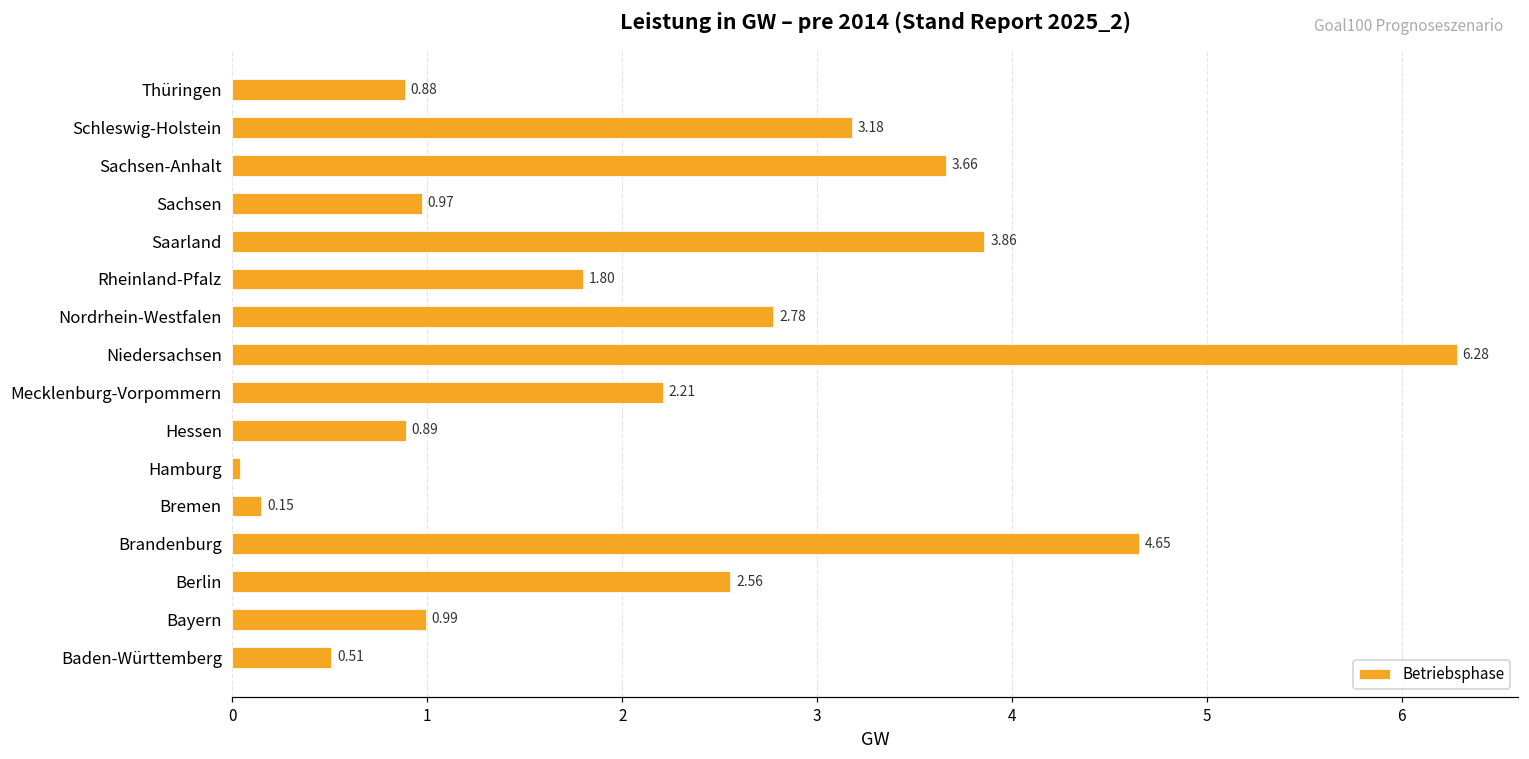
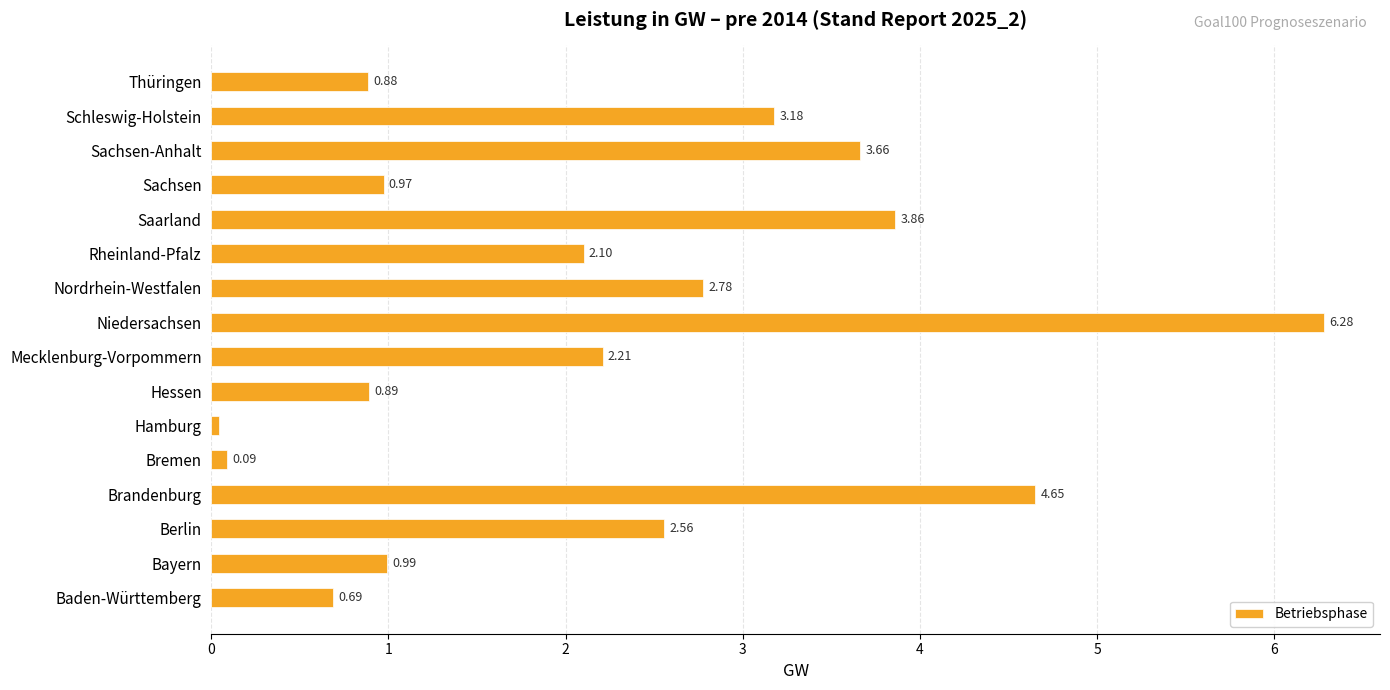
  {
    "Thüringen": 0.88,
    "Schleswig-Holstein": 3.18,
    "Sachsen-Anhalt": 3.66,
    "Sachsen": 0.97,
    "Saarland": 3.86,
-   "Rheinland-Pfalz": 1.80,
+   "Rheinland-Pfalz": 2.10,
    "Nordrhein-Westfalen": 2.78,
    "Niedersachsen": 6.28,
    "Mecklenburg-Vorpommern": 2.21,
    "Hessen": 0.89,
-   "Bremen": 0.15,
+   "Bremen": 0.09,
    "Brandenburg": 4.65,
    "Berlin": 2.56,
    "Bayern": 0.99,
-   "Baden-Württemberg": 0.51
+   "Baden-Württemberg": 0.69
  }
